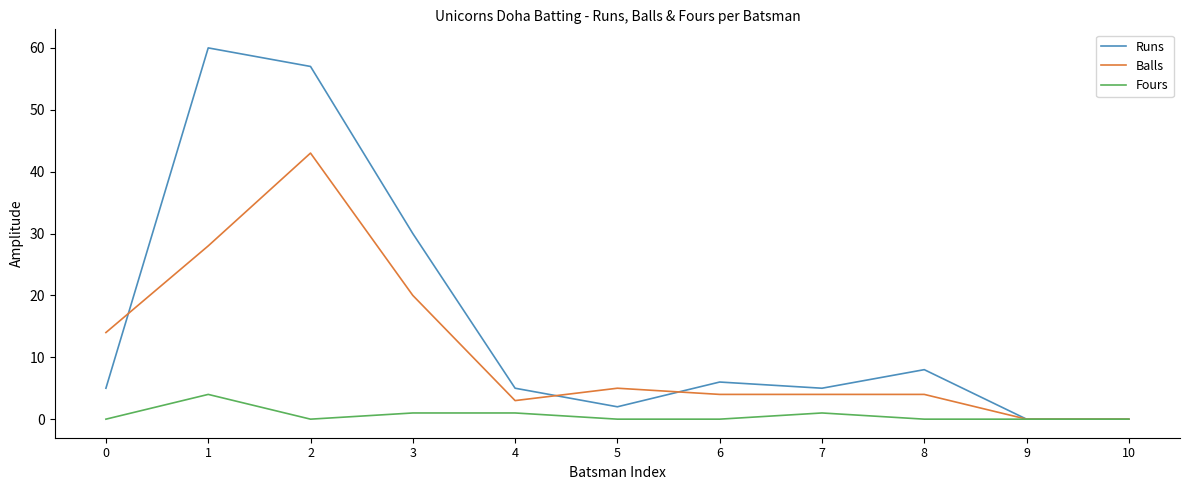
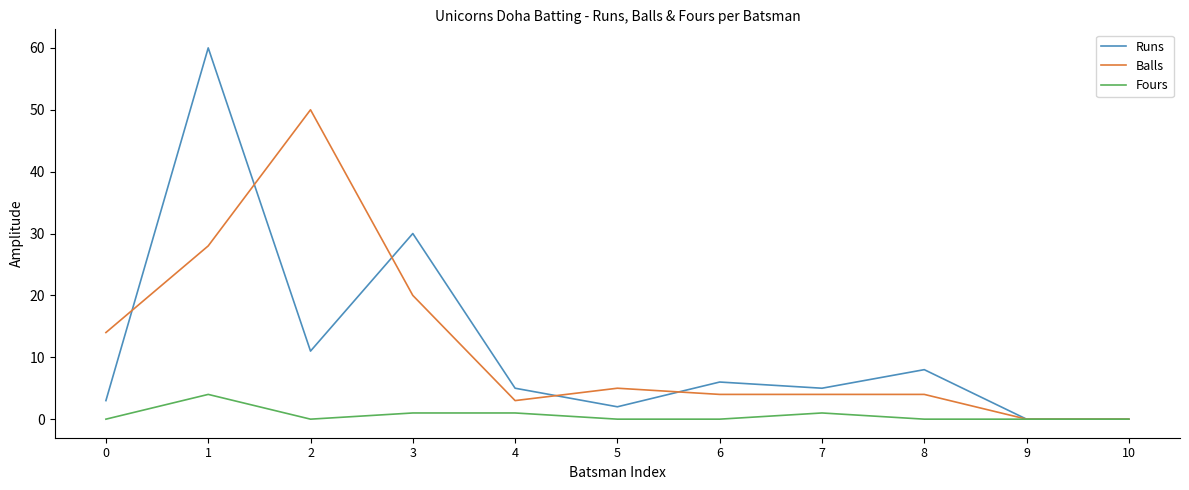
  {
    "Runs": {
-     "0": 5,
+     "0": 3,
      "1": 60,
-     "2": 57,
+     "2": 11,
      "3": 30,
      "4": 5,
      "5": 2,
      "6": 6,
      "7": 5,
      "8": 8
    },
    "Balls": {
      "0": 14,
      "1": 28,
-     "2": 43,
+     "2": 50,
      "3": 20,
      "4": 3,
      "5": 5,
      "6": 4,
      "7": 4,
      "8": 4
    },
    "Fours": {
      "0": 0,
      "1": 4,
      "2": 0,
      "3": 1,
      "4": 1,
      "5": 0,
      "6": 0,
      "7": 1,
      "8": 0
    }
  }
